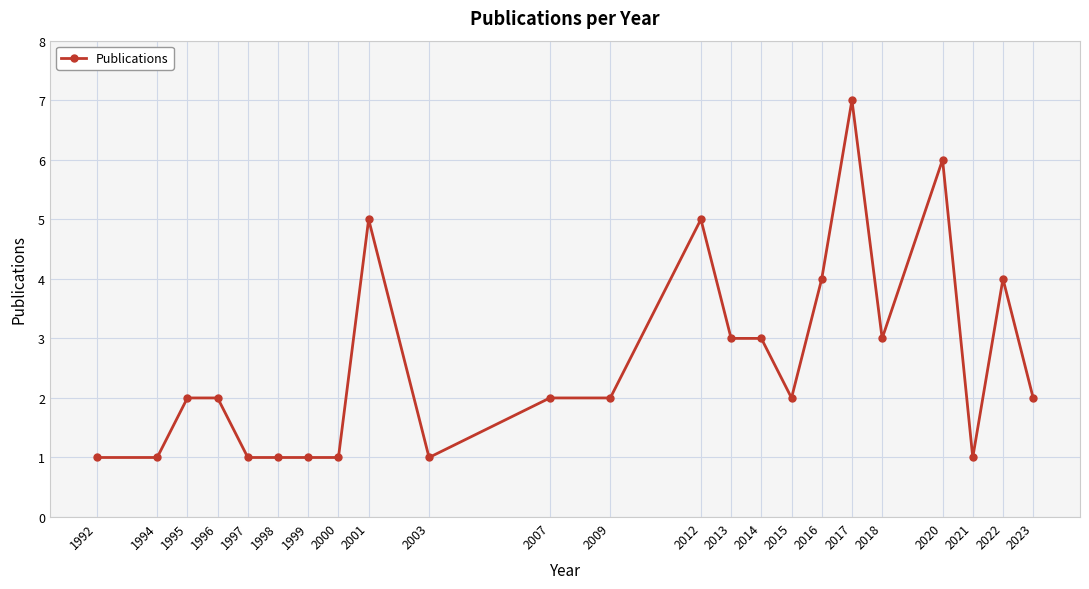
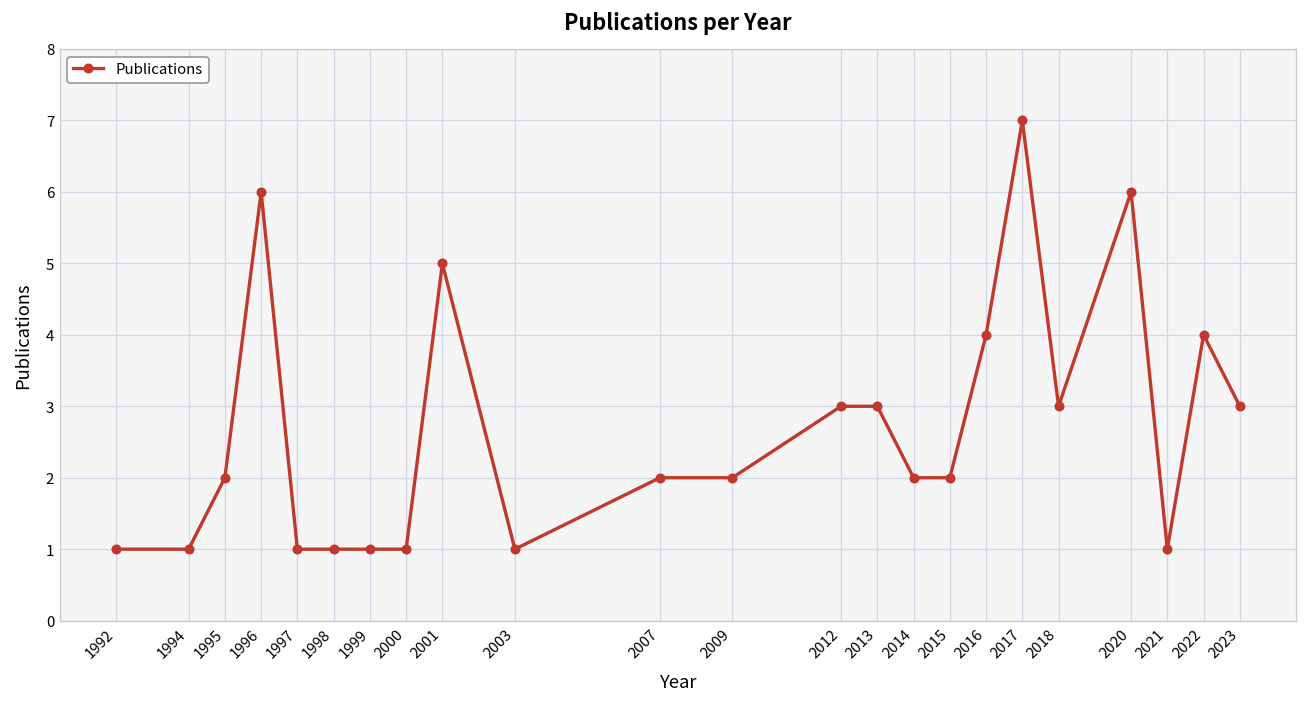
  {
    "1992": 1,
    "1994": 1,
    "1995": 2,
-   "1996": 2,
+   "1996": 6,
    "1997": 1,
    "1998": 1,
    "1999": 1,
    "2000": 1,
    "2001": 5,
    "2003": 1,
    "2007": 2,
    "2009": 2,
-   "2012": 5,
+   "2012": 3,
    "2013": 3,
-   "2014": 3,
+   "2014": 2,
    "2015": 2,
    "2016": 4,
    "2017": 7,
    "2018": 3,
    "2020": 6,
    "2021": 1,
    "2022": 4,
-   "2023": 2
+   "2023": 3
  }
